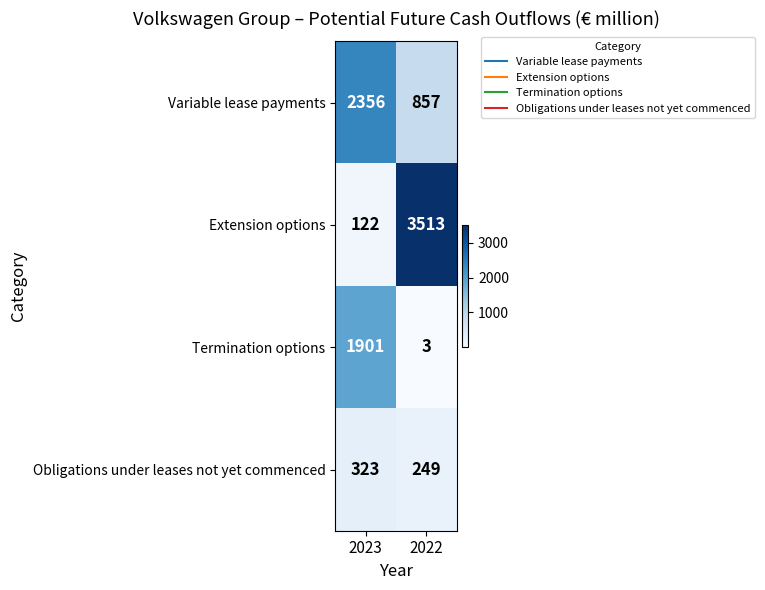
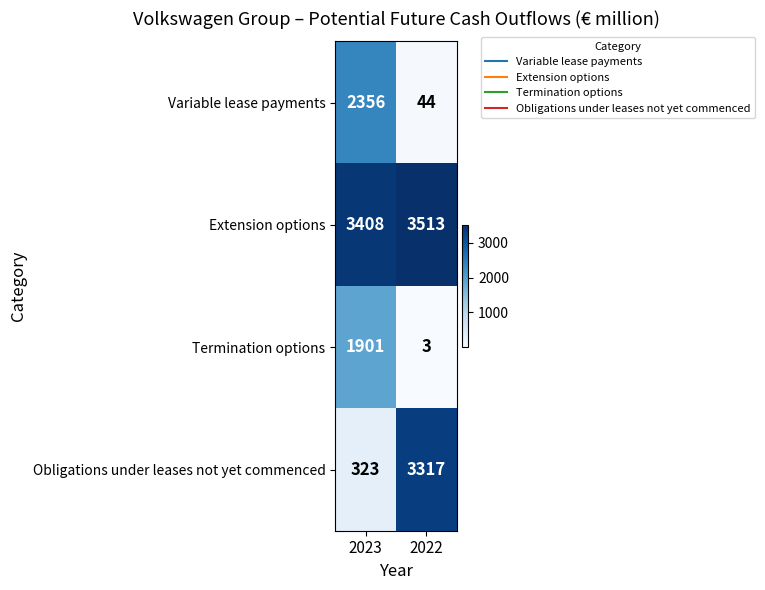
  {
    "Variable lease payments": {
      "2023": 2356,
-     "2022": 857
+     "2022": 44
    },
    "Extension options": {
-     "2023": 122,
+     "2023": 3408,
      "2022": 3513
    },
    "Termination options": {
      "2023": 1901,
      "2022": 3
    },
    "Obligations under leases not yet commenced": {
      "2023": 323,
-     "2022": 249
+     "2022": 3317
    }
  }
